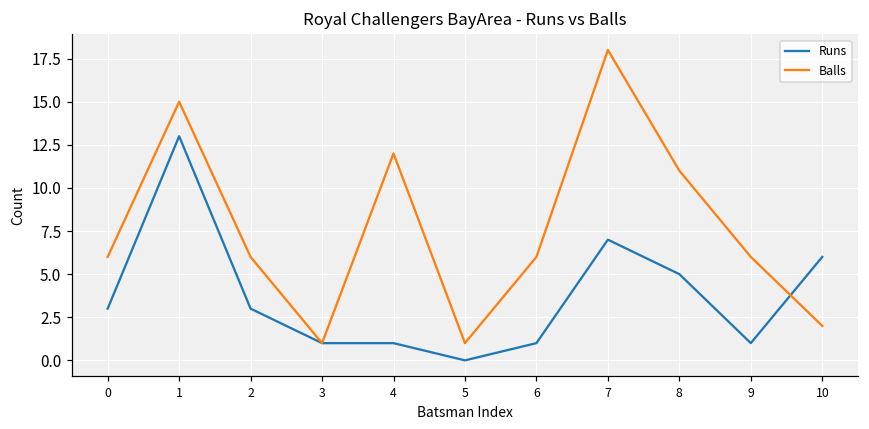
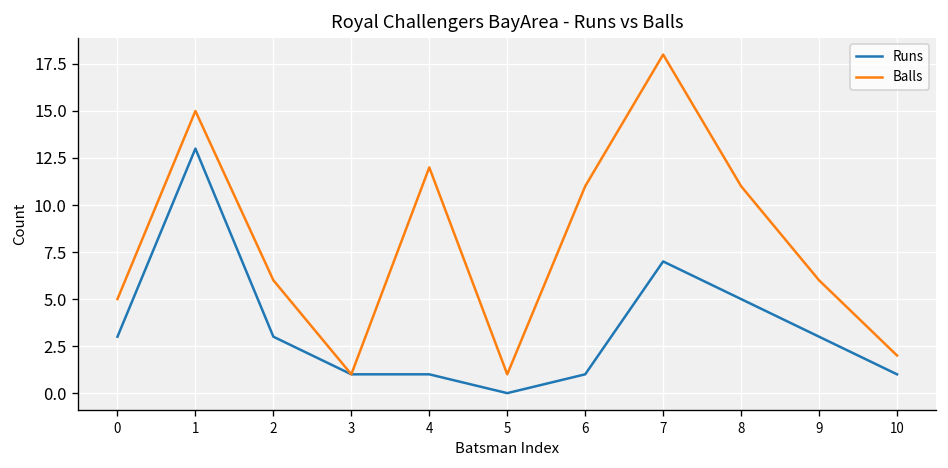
  {
    "Runs": {
      "0": 3,
      "1": 13,
      "2": 3,
      "4": 1,
      "5": 0,
      "6": 1,
      "7": 7,
      "8": 5,
-     "9": 1,
-     "10": 6
+     "9": 3,
+     "10": 1
    },
    "Balls": {
-     "0": 6,
+     "0": 5,
      "1": 15,
      "2": 6,
      "4": 12,
      "5": 1,
-     "6": 6,
+     "6": 11,
      "7": 18,
      "8": 11,
      "9": 6,
      "10": 2
    }
  }
